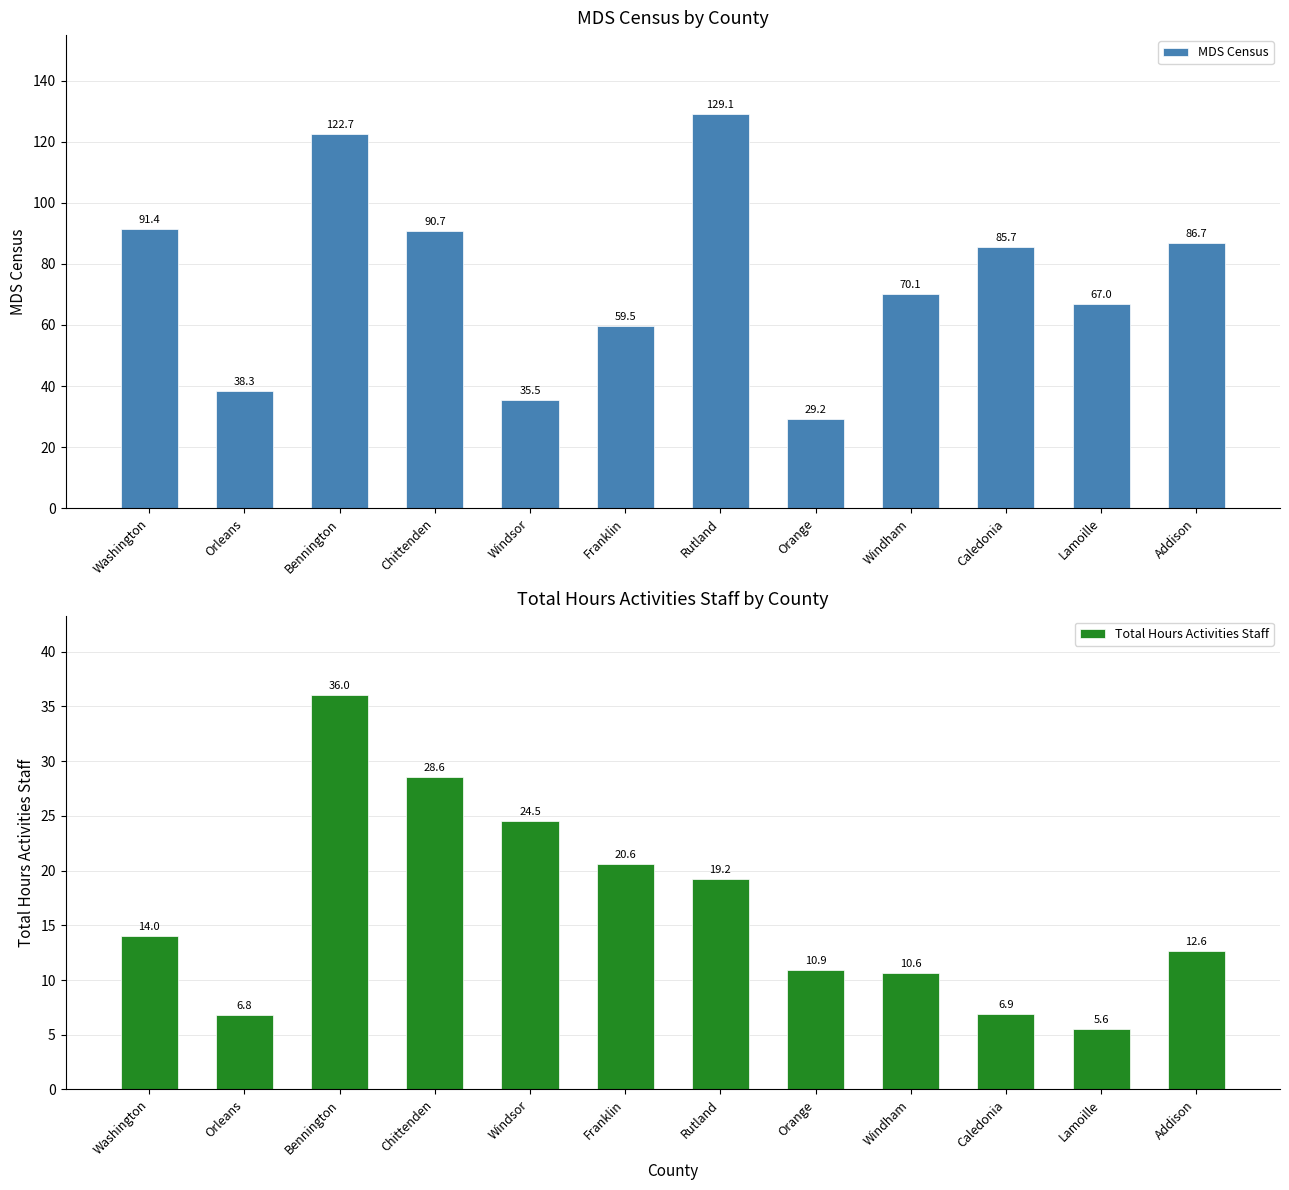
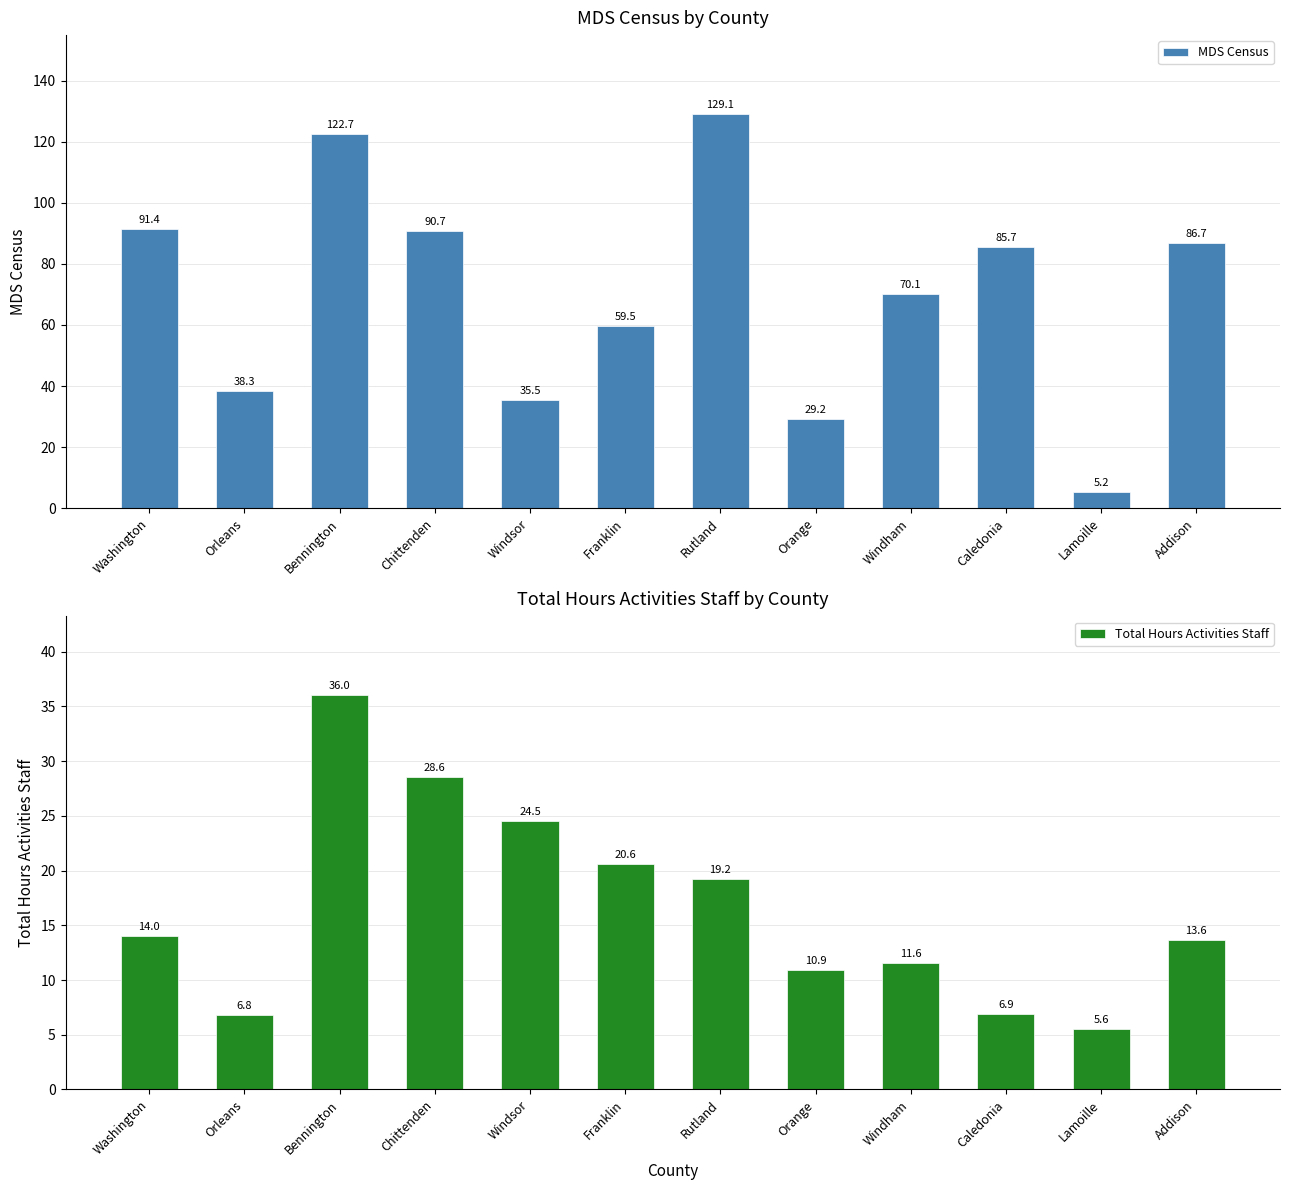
  {
    "MDS Census by County": {
      "Washington": 91.4,
      "Orleans": 38.3,
      "Bennington": 122.7,
      "Chittenden": 90.7,
      "Windsor": 35.5,
      "Franklin": 59.5,
      "Rutland": 129.1,
      "Orange": 29.2,
      "Windham": 70.1,
      "Caledonia": 85.7,
-     "Lamoille": 67.0,
+     "Lamoille": 5.2,
      "Addison": 86.7
    },
    "Total Hours Activities Staff by County": {
      "Washington": 14.0,
      "Orleans": 6.8,
      "Bennington": 36.0,
      "Chittenden": 28.6,
      "Windsor": 24.5,
      "Franklin": 20.6,
      "Rutland": 19.2,
      "Orange": 10.9,
-     "Windham": 10.6,
+     "Windham": 11.6,
      "Caledonia": 6.9,
      "Lamoille": 5.6,
-     "Addison": 12.6
+     "Addison": 13.6
    }
  }
